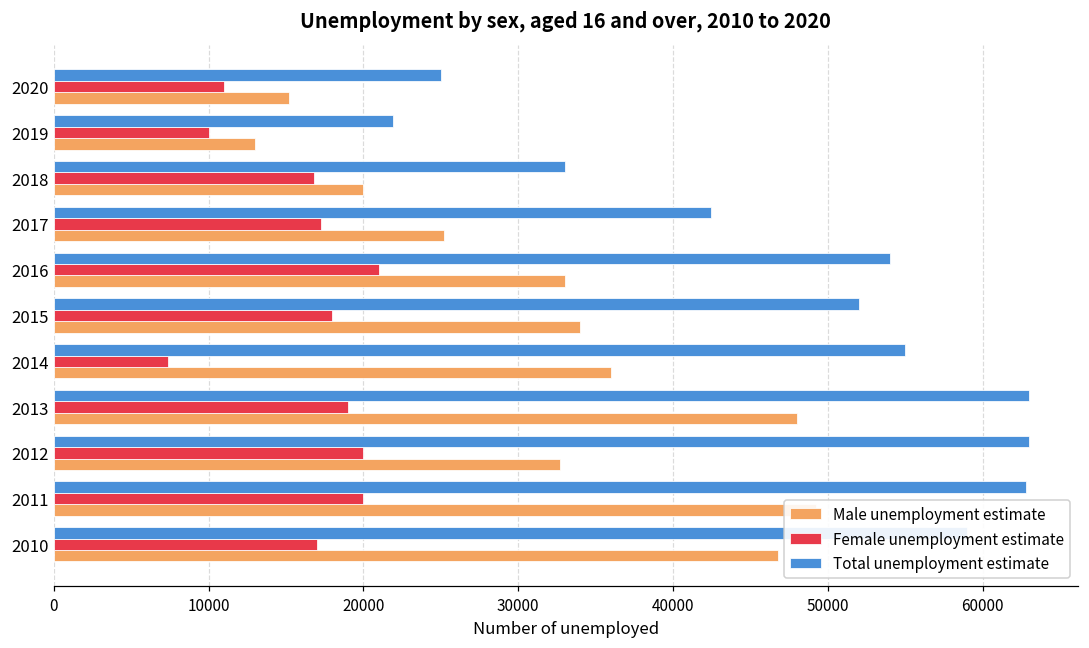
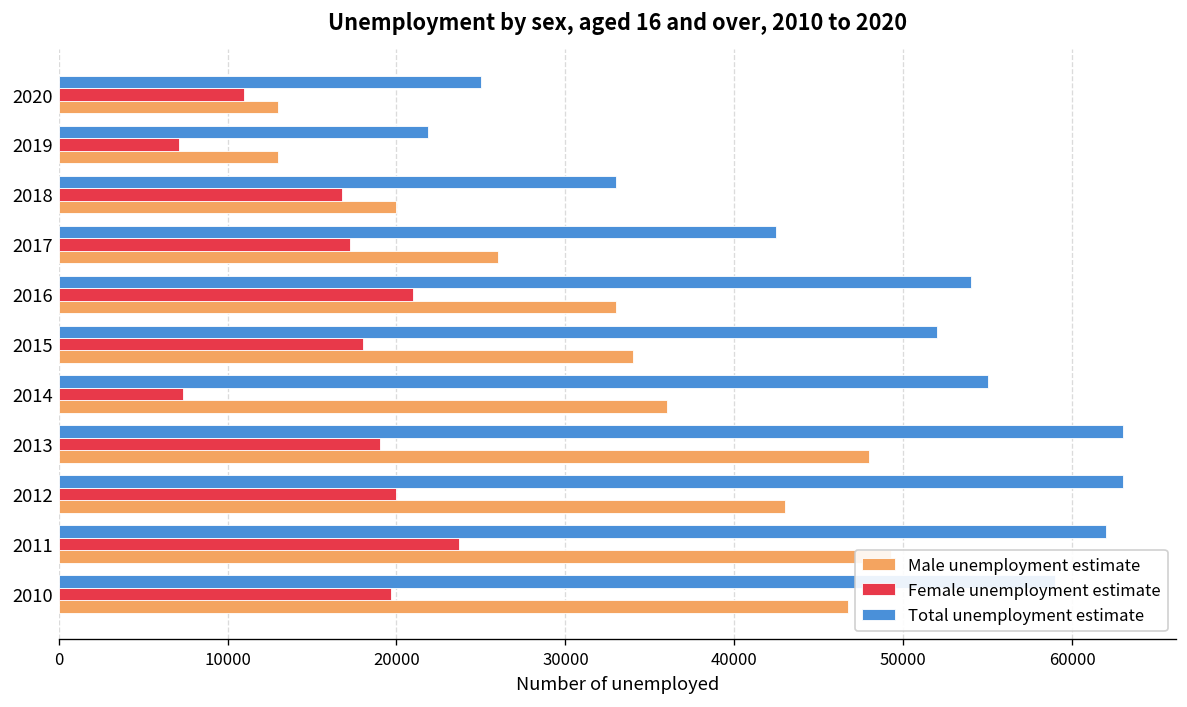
  {
    "Male unemployment estimate": {
-     "2020": 15200,
+     "2020": 13000,
      "2019": 13000,
      "2018": 20000,
-     "2017": 25200,
+     "2017": 26000,
      "2016": 33000,
      "2015": 34000,
      "2014": 36000,
      "2013": 48000,
-     "2012": 32700,
+     "2012": 43000,
      "2010": 46800
    },
    "Female unemployment estimate": {
      "2020": 11000,
-     "2019": 10000,
+     "2019": 7100,
      "2018": 16800,
      "2017": 17300,
      "2016": 21000,
      "2015": 18000,
      "2014": 7400,
      "2013": 19000,
      "2012": 20000,
-     "2011": 20000,
-     "2010": 17000
+     "2011": 23700,
+     "2010": 19700
    },
    "Total unemployment estimate": {
      "2020": 25000,
      "2019": 21900,
      "2018": 33000,
      "2017": 42500,
      "2016": 54000,
      "2015": 52000,
      "2014": 55000,
      "2013": 63000,
      "2012": 63000,
-     "2011": 62800
+     "2011": 62000
    }
  }
